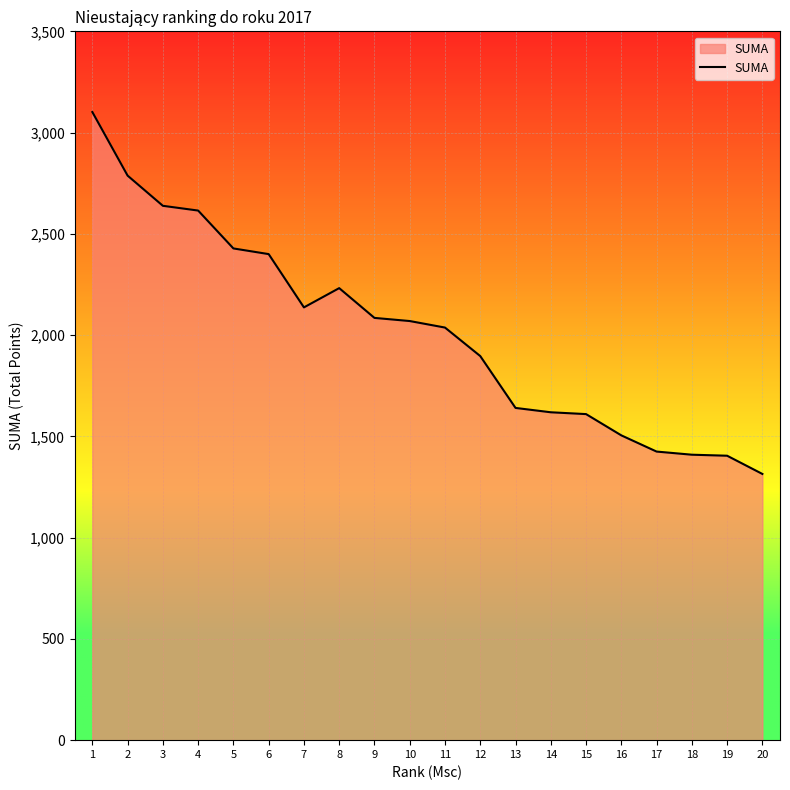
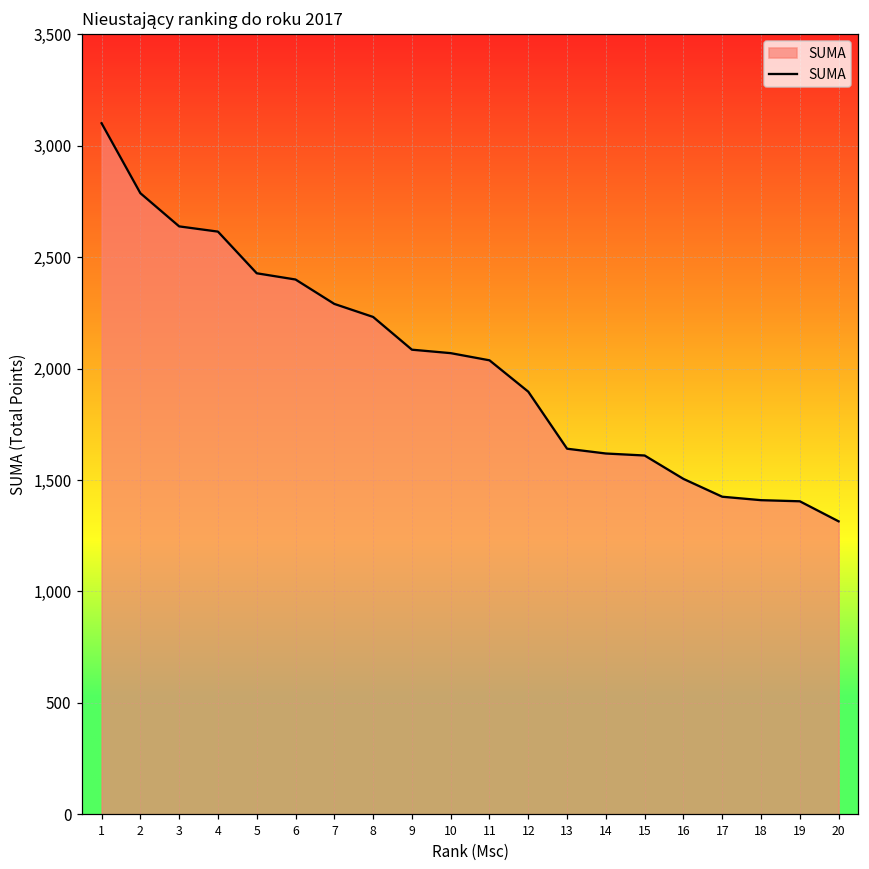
  {
    "1": "3,100",
    "2": "2,790",
    "3": "2,640",
    "4": "2,620",
    "5": "2,430",
    "6": "2,400",
-   "7": "2,140",
+   "7": "2,290",
    "8": "2,230",
    "9": "2,090",
    "10": "2,070",
    "11": "2,040",
    "12": "1,900",
    "13": "1,640",
    "14": "1,620",
    "15": "1,610",
    "16": "1,510",
    "17": "1,430",
    "18": "1,410",
    "19": "1,400",
    "20": "1,310"
  }
